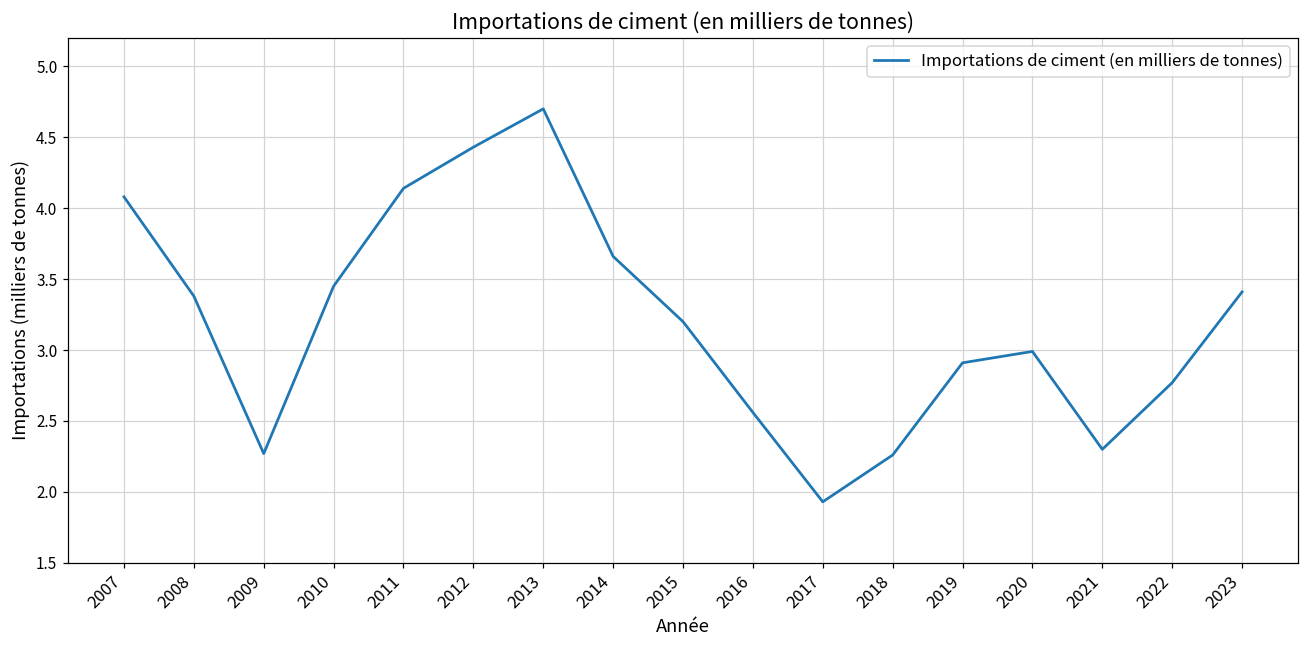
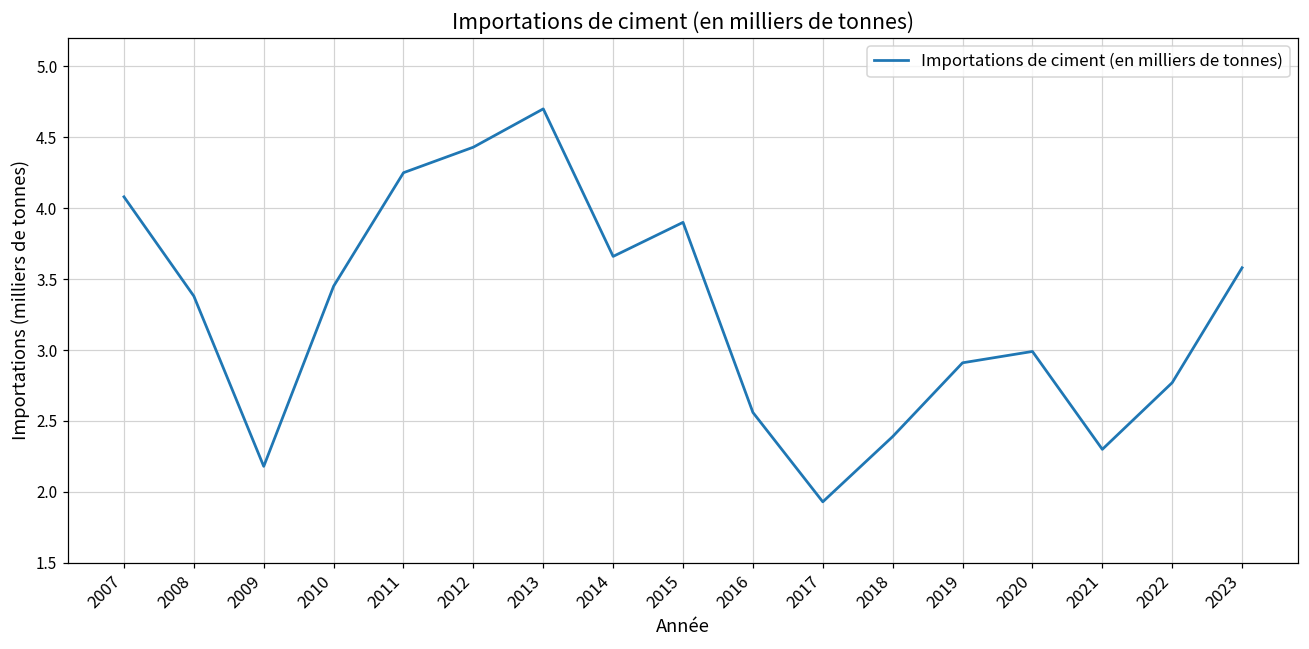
  {
    "2007": 4.08,
    "2008": 3.38,
-   "2009": 2.27,
+   "2009": 2.18,
    "2010": 3.45,
-   "2011": 4.14,
+   "2011": 4.25,
    "2012": 4.43,
    "2013": 4.70,
    "2014": 3.66,
-   "2015": 3.2,
+   "2015": 3.9,
    "2016": 2.56,
    "2017": 1.93,
-   "2018": 2.26,
+   "2018": 2.39,
    "2019": 2.91,
    "2020": 2.99,
    "2021": 2.30,
    "2022": 2.77,
-   "2023": 3.41
+   "2023": 3.58
  }
